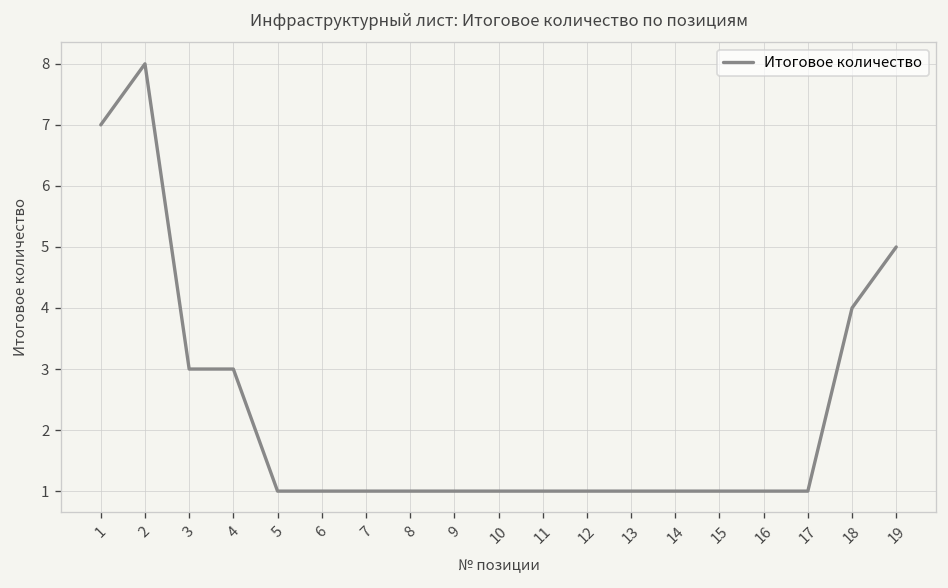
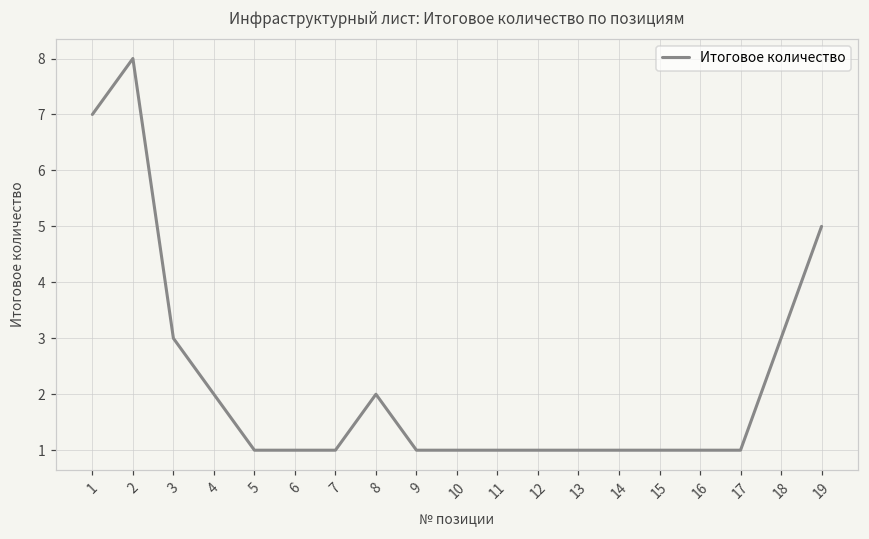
  {
    "1": 7,
    "2": 8,
    "3": 3,
-   "4": 3,
+   "4": 2,
    "5": 1,
    "6": 1,
    "7": 1,
-   "8": 1,
+   "8": 2,
    "9": 1,
    "10": 1,
    "11": 1,
    "12": 1,
    "13": 1,
    "14": 1,
    "15": 1,
    "16": 1,
    "17": 1,
-   "18": 4,
+   "18": 3,
    "19": 5
  }
